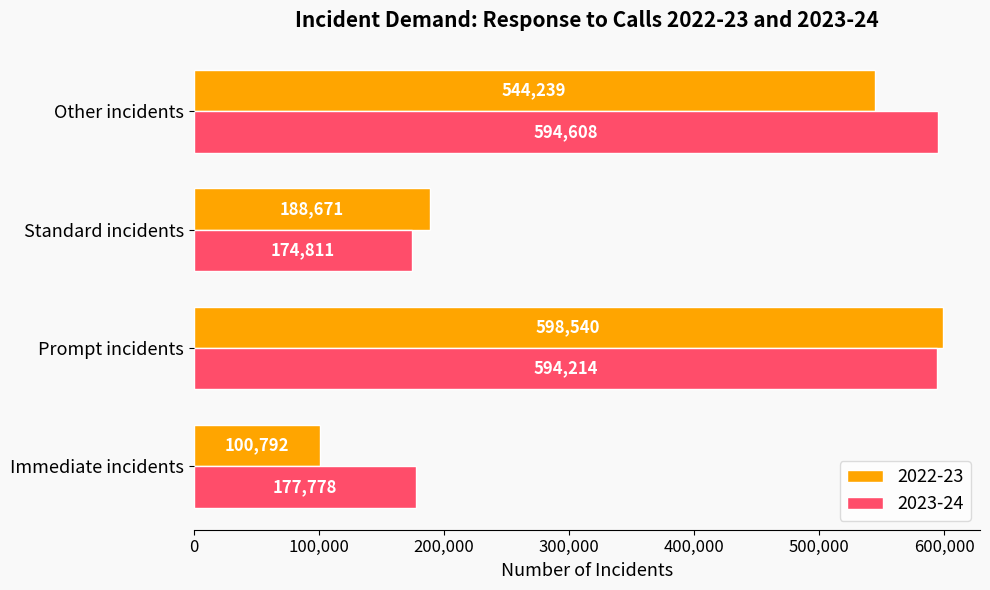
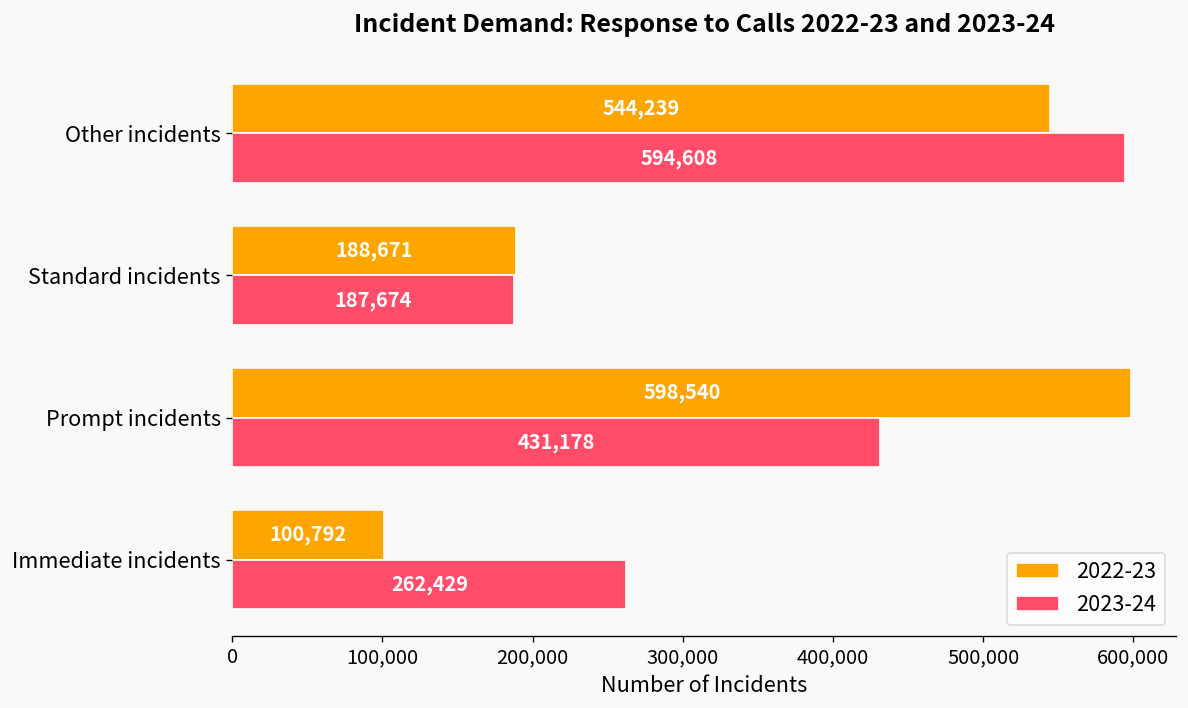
  {
    "2022-23": {
      "Other incidents": "544,239",
      "Standard incidents": "188,671",
      "Prompt incidents": "598,540",
      "Immediate incidents": "100,792"
    },
    "2023-24": {
      "Other incidents": "594,608",
-     "Standard incidents": "174,811",
-     "Prompt incidents": "594,214",
-     "Immediate incidents": "177,778"
+     "Standard incidents": "187,674",
+     "Prompt incidents": "431,178",
+     "Immediate incidents": "262,429"
    }
  }
